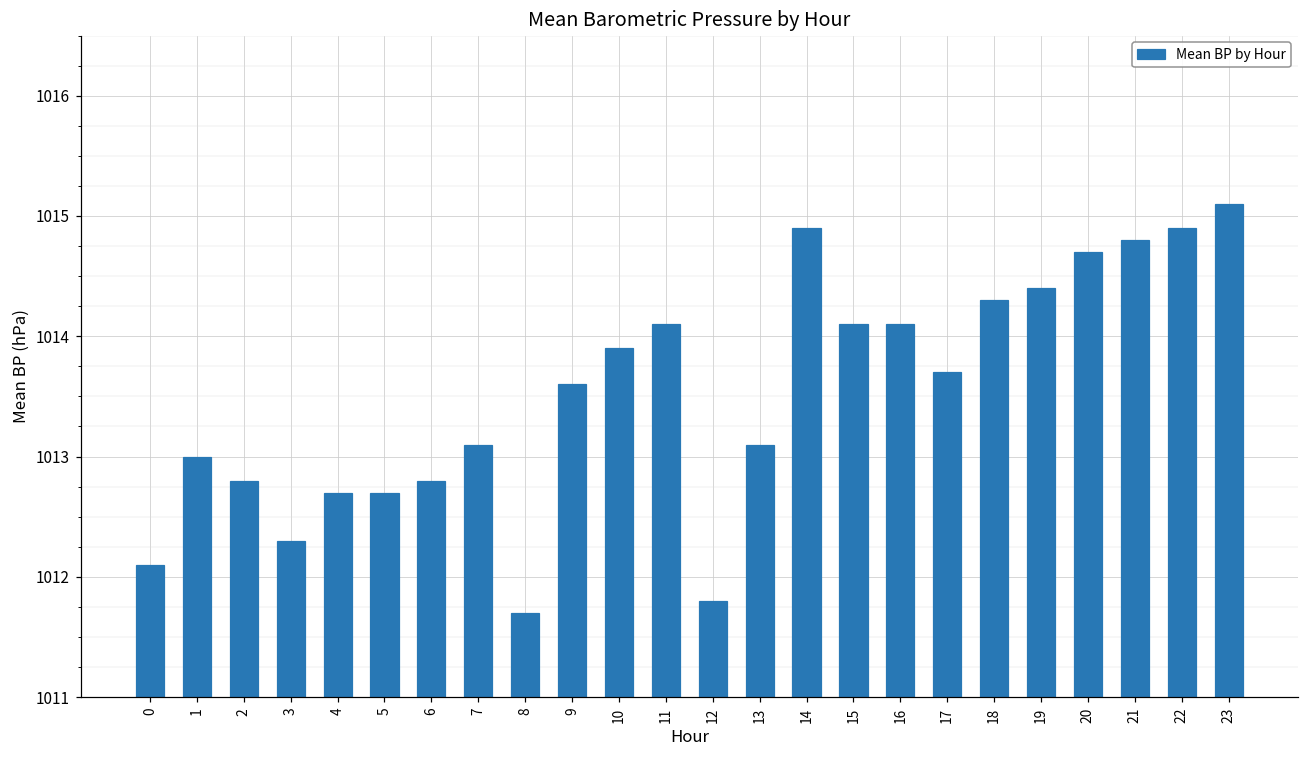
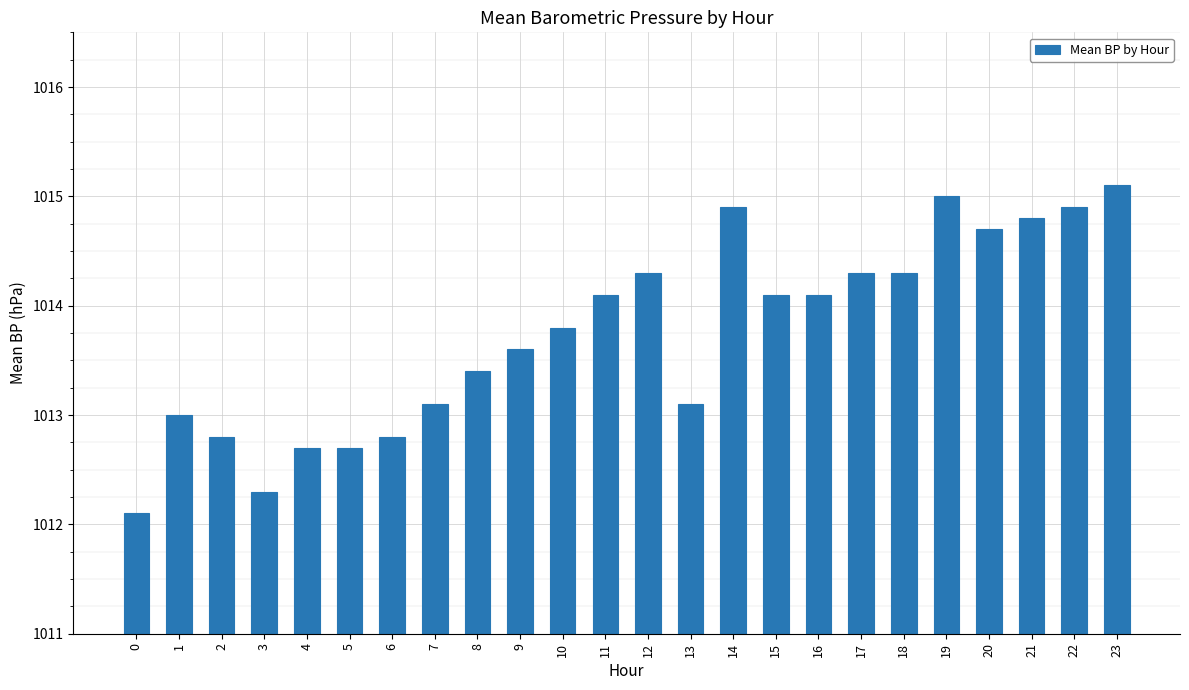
  {
    "0": 1012.1,
    "1": 1013.0,
    "2": 1012.8,
    "3": 1012.3,
    "4": 1012.7,
    "5": 1012.7,
    "6": 1012.8,
    "7": 1013.1,
-   "8": 1011.7,
+   "8": 1013.4,
    "9": 1013.6,
-   "10": 1013.9,
+   "10": 1013.8,
    "11": 1014.1,
-   "12": 1011.8,
+   "12": 1014.3,
    "13": 1013.1,
    "14": 1014.9,
    "15": 1014.1,
    "16": 1014.1,
-   "17": 1013.7,
+   "17": 1014.3,
    "18": 1014.3,
-   "19": 1014.4,
+   "19": 1015.0,
    "20": 1014.7,
    "21": 1014.8,
    "22": 1014.9,
    "23": 1015.1
  }
